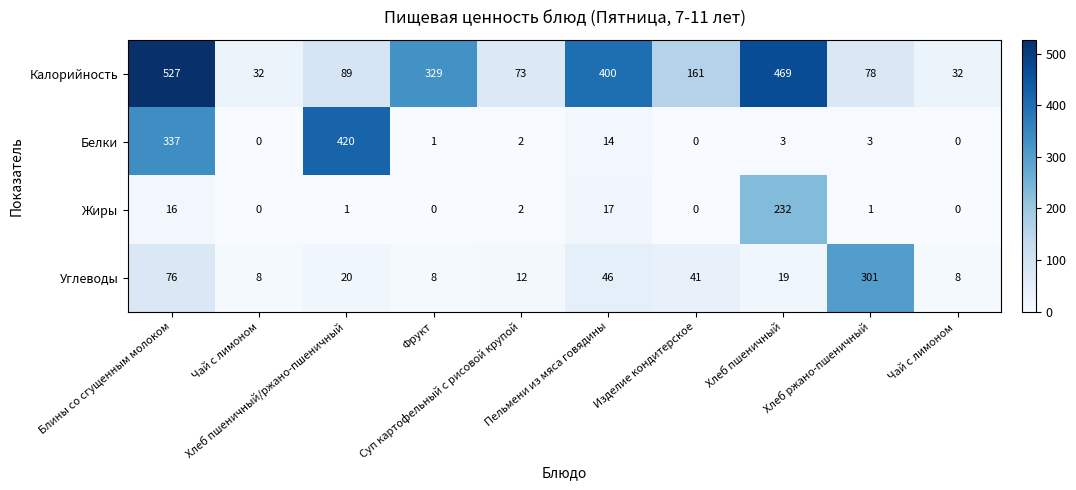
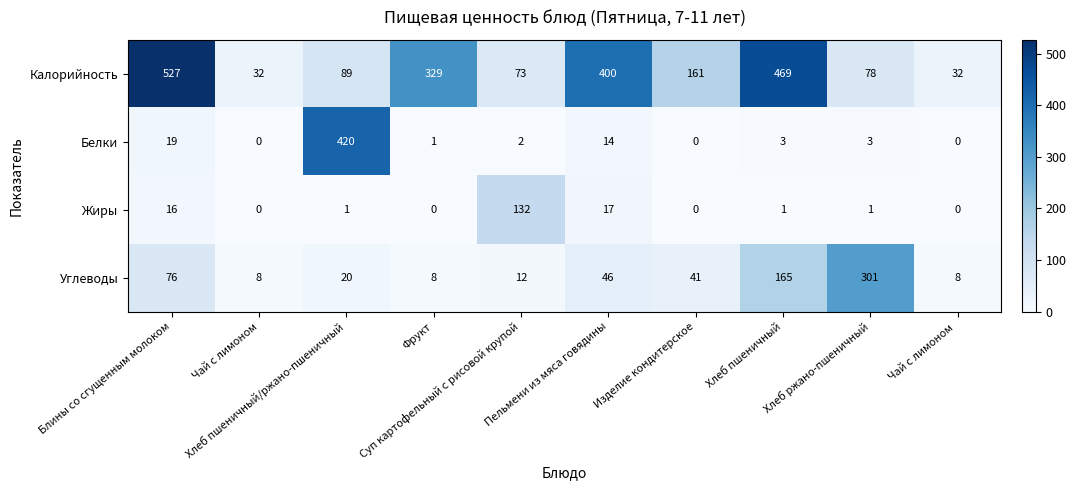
  {
    "Калорийность": {
      "Блины со сгущенным молоком": 527,
      "Хлеб пшеничный/ржано-пшеничный": 89,
      "Фрукт": 329,
      "Суп картофельный с рисовой крупой": 73,
      "Пельмени из мяса говядины": 400,
      "Изделие кондитерское": 161,
      "Хлеб пшеничный": 469,
      "Хлеб ржано-пшеничный": 78
    },
    "Белки": {
-     "Блины со сгущенным молоком": 337,
+     "Блины со сгущенным молоком": 19,
      "Хлеб пшеничный/ржано-пшеничный": 420,
      "Фрукт": 1,
      "Суп картофельный с рисовой крупой": 2,
      "Пельмени из мяса говядины": 14,
      "Изделие кондитерское": 0,
      "Хлеб пшеничный": 3,
      "Хлеб ржано-пшеничный": 3
    },
    "Жиры": {
      "Блины со сгущенным молоком": 16,
      "Хлеб пшеничный/ржано-пшеничный": 1,
      "Фрукт": 0,
-     "Суп картофельный с рисовой крупой": 2,
+     "Суп картофельный с рисовой крупой": 132,
      "Пельмени из мяса говядины": 17,
      "Изделие кондитерское": 0,
-     "Хлеб пшеничный": 232,
+     "Хлеб пшеничный": 1,
      "Хлеб ржано-пшеничный": 1
    },
    "Углеводы": {
      "Блины со сгущенным молоком": 76,
      "Хлеб пшеничный/ржано-пшеничный": 20,
      "Фрукт": 8,
      "Суп картофельный с рисовой крупой": 12,
      "Пельмени из мяса говядины": 46,
      "Изделие кондитерское": 41,
-     "Хлеб пшеничный": 19,
+     "Хлеб пшеничный": 165,
      "Хлеб ржано-пшеничный": 301
    }
  }
